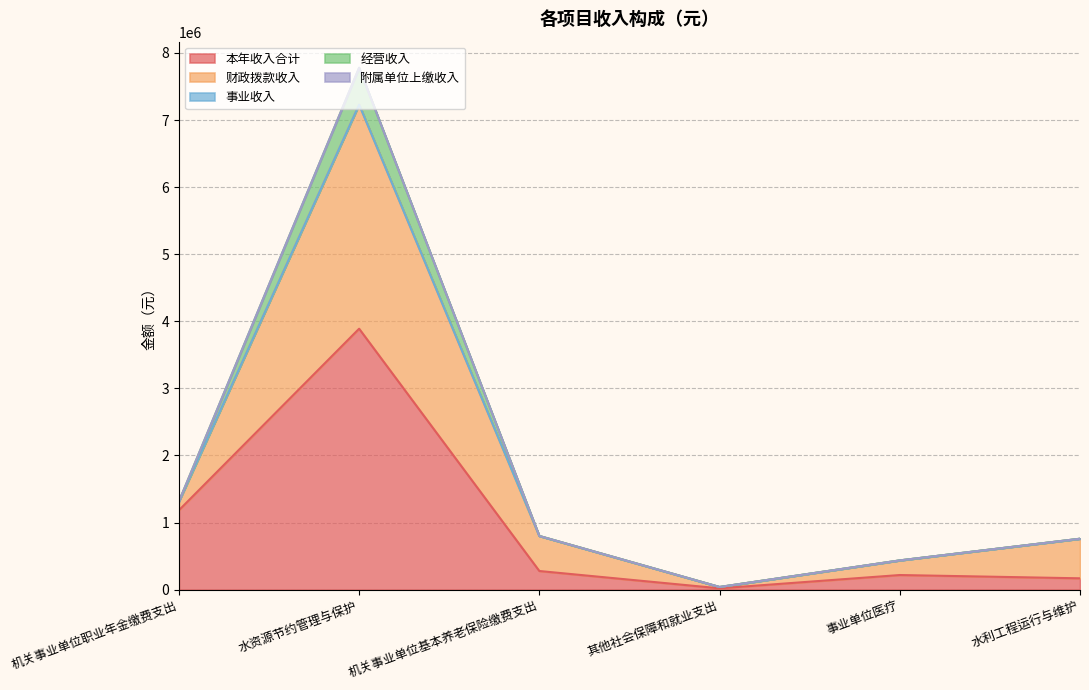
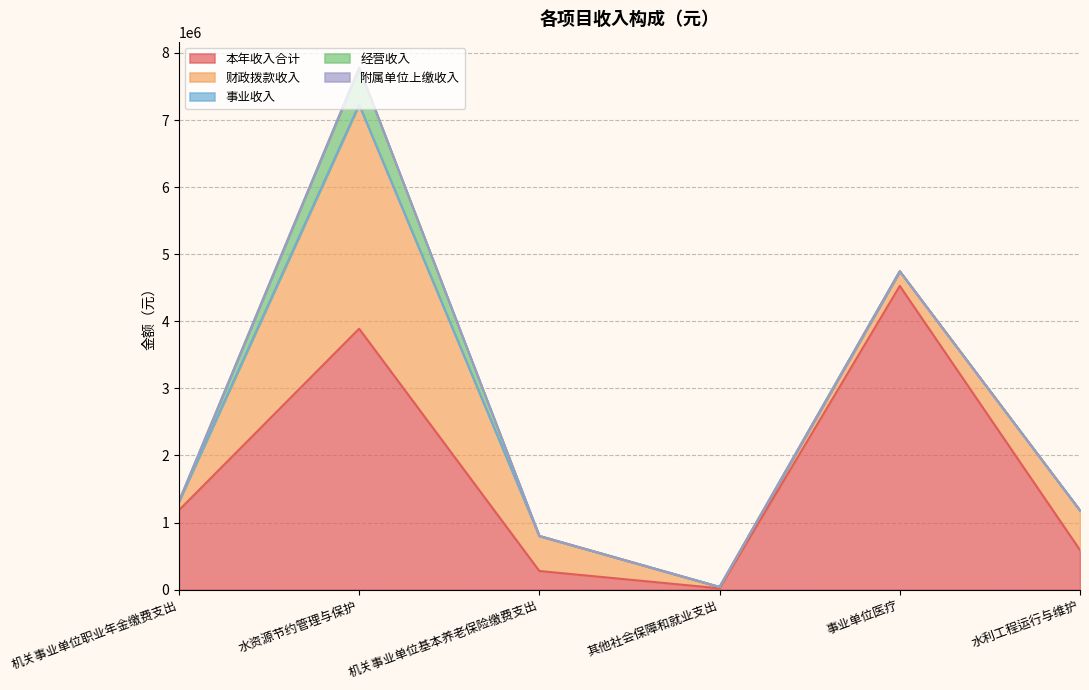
  {
    "本年收入合计": {
      "机关事业单位职业年金缴费支出": 1200000,
      "水资源节约管理与保护": 3900000,
      "机关事业单位基本养老保险缴费支出": 300000,
-     "事业单位医疗": 200000,
-     "水利工程运行与维护": 200000
+     "事业单位医疗": 4500000,
+     "水利工程运行与维护": 600000
    }
  }
